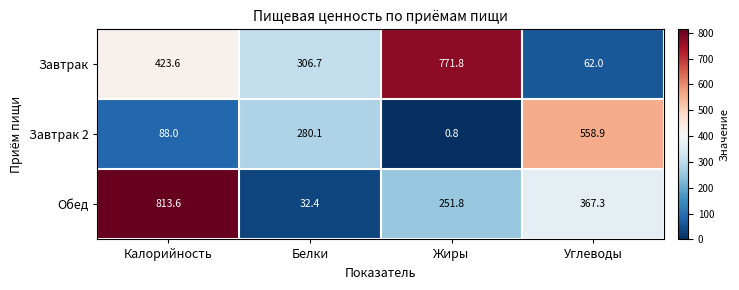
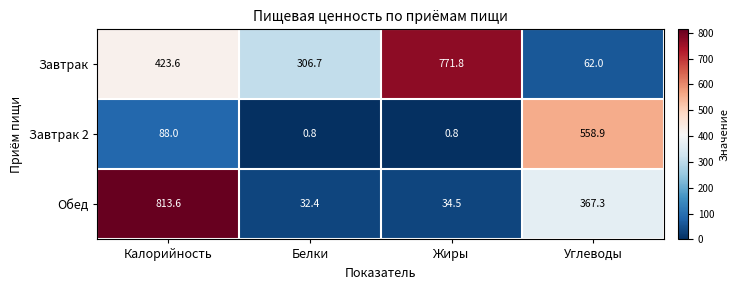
  {
    "Завтрак": {
      "Калорийность": 423.6,
      "Белки": 306.7,
      "Жиры": 771.8,
      "Углеводы": 62.0
    },
    "Завтрак 2": {
      "Калорийность": 88.0,
-     "Белки": 280.1,
+     "Белки": 0.8,
      "Жиры": 0.8,
      "Углеводы": 558.9
    },
    "Обед": {
      "Калорийность": 813.6,
      "Белки": 32.4,
-     "Жиры": 251.8,
+     "Жиры": 34.5,
      "Углеводы": 367.3
    }
  }
